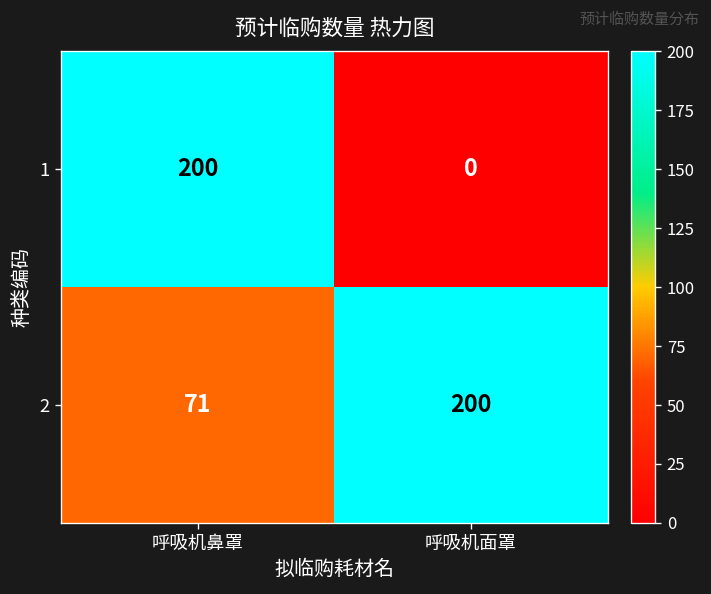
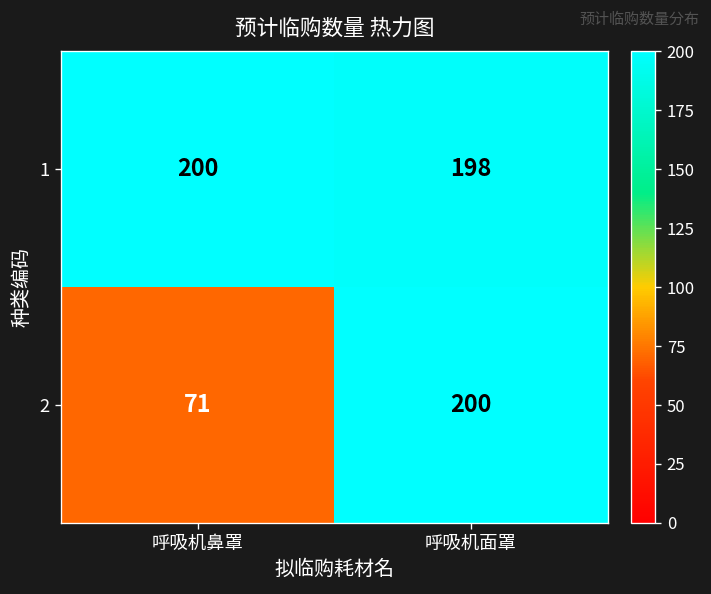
  {
    "1": {
      "呼吸机鼻罩": 200,
-     "呼吸机面罩": 0
+     "呼吸机面罩": 198
    },
    "2": {
      "呼吸机鼻罩": 71,
      "呼吸机面罩": 200
    }
  }
